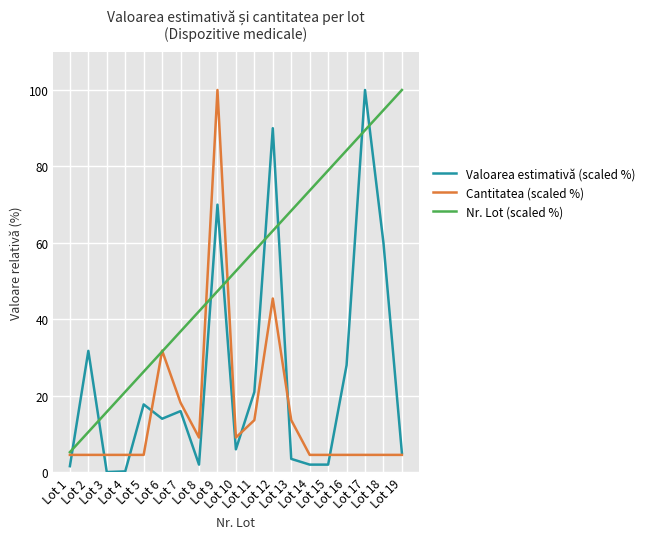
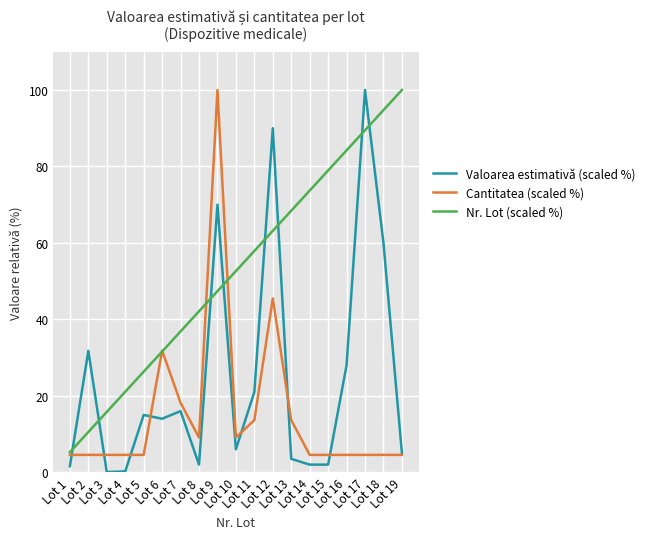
  {
    "Valoarea estimativă (scaled %)": {
      "Lot 1": 2,
      "Lot 2": 32,
      "Lot 3": 0,
      "Lot 4": 0,
-     "Lot 5": 18,
+     "Lot 5": 15,
      "Lot 6": 14,
      "Lot 7": 16,
      "Lot 8": 2,
      "Lot 9": 70,
      "Lot 10": 6,
      "Lot 11": 21,
      "Lot 12": 90,
      "Lot 13": 3,
      "Lot 14": 2,
      "Lot 15": 2,
      "Lot 16": 28,
      "Lot 17": 100,
      "Lot 18": 60
    },
    "Cantitatea (scaled %)": {
      "Lot 1": 5,
      "Lot 2": 5,
      "Lot 3": 5,
      "Lot 4": 5,
      "Lot 5": 5,
      "Lot 7": 18,
      "Lot 8": 9,
      "Lot 9": 100,
      "Lot 10": 9,
      "Lot 11": 14,
      "Lot 12": 45,
      "Lot 13": 14,
      "Lot 14": 5,
      "Lot 15": 5,
      "Lot 16": 5,
      "Lot 17": 5,
      "Lot 18": 5
    },
    "Nr. Lot (scaled %)": {
      "Lot 1": 5,
      "Lot 2": 11,
      "Lot 3": 16,
      "Lot 4": 21,
      "Lot 5": 26,
      "Lot 7": 37,
      "Lot 8": 42,
      "Lot 9": 47,
      "Lot 10": 53,
      "Lot 11": 58,
      "Lot 12": 63,
      "Lot 13": 68,
      "Lot 14": 74,
      "Lot 15": 79,
      "Lot 16": 84,
      "Lot 17": 89,
      "Lot 18": 95,
      "Lot 19": 100
    }
  }
